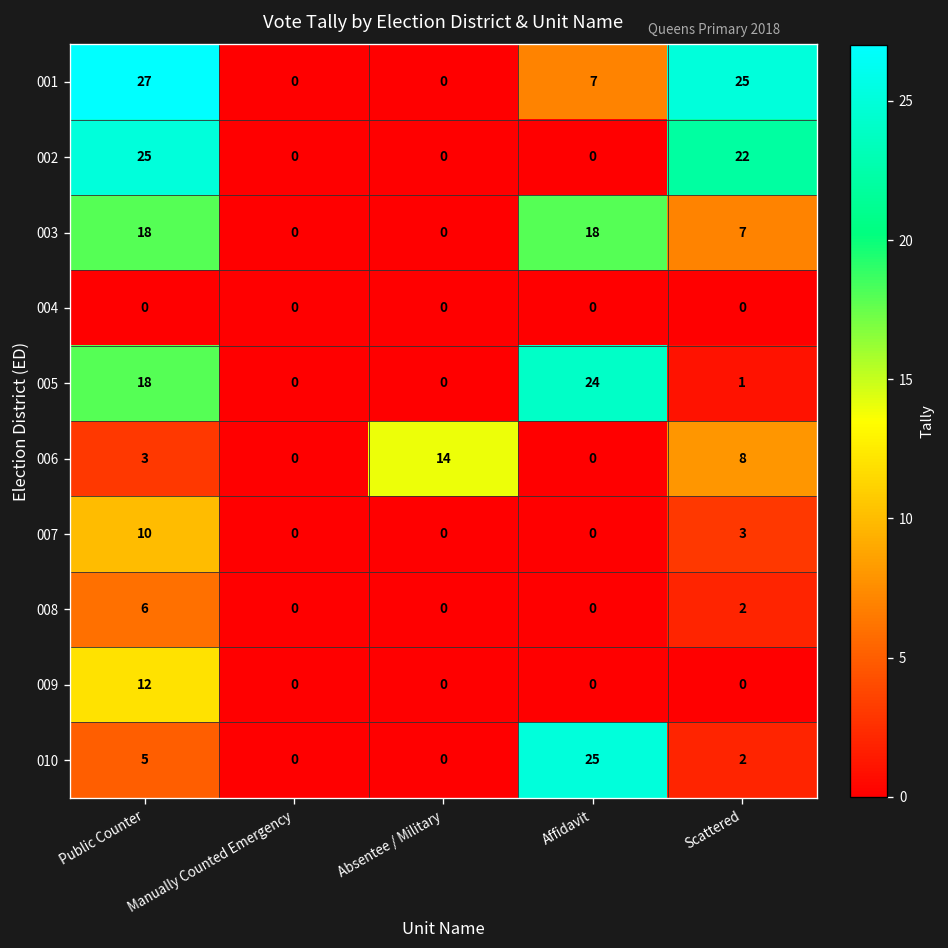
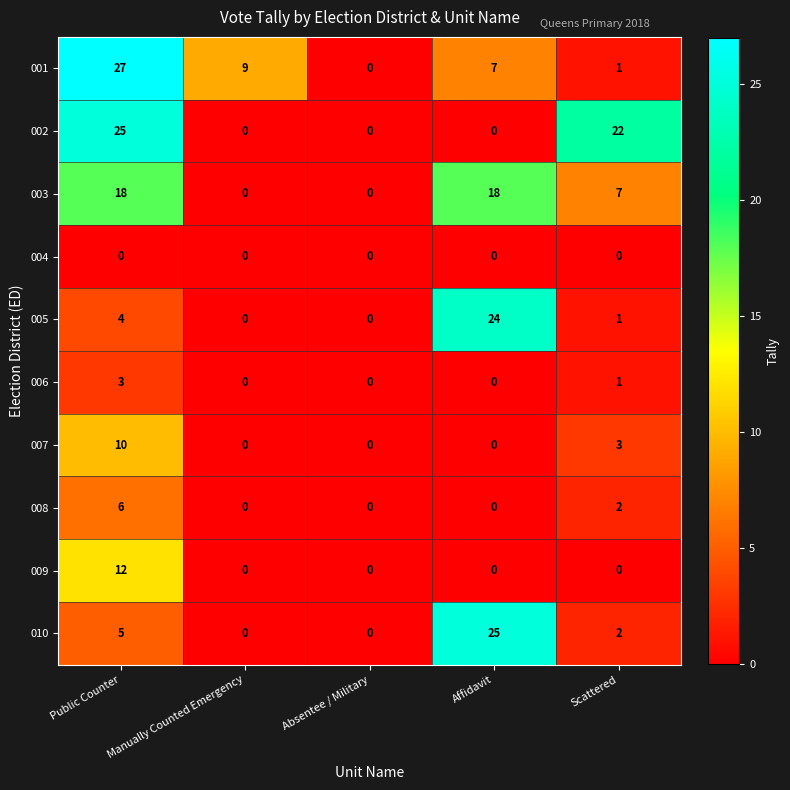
  {
    "001": {
      "Public Counter": 27,
-     "Manually Counted Emergency": 0,
+     "Manually Counted Emergency": 9,
      "Absentee / Military": 0,
      "Affidavit": 7,
-     "Scattered": 25
+     "Scattered": 1
    },
    "002": {
      "Public Counter": 25,
      "Manually Counted Emergency": 0,
      "Absentee / Military": 0,
      "Affidavit": 0,
      "Scattered": 22
    },
    "003": {
      "Public Counter": 18,
      "Manually Counted Emergency": 0,
      "Absentee / Military": 0,
      "Affidavit": 18,
      "Scattered": 7
    },
    "004": {
      "Public Counter": 0,
      "Manually Counted Emergency": 0,
      "Absentee / Military": 0,
      "Affidavit": 0,
      "Scattered": 0
    },
    "005": {
-     "Public Counter": 18,
+     "Public Counter": 4,
      "Manually Counted Emergency": 0,
      "Absentee / Military": 0,
      "Affidavit": 24,
      "Scattered": 1
    },
    "006": {
      "Public Counter": 3,
      "Manually Counted Emergency": 0,
-     "Absentee / Military": 14,
+     "Absentee / Military": 0,
      "Affidavit": 0,
-     "Scattered": 8
+     "Scattered": 1
    },
    "007": {
      "Public Counter": 10,
      "Manually Counted Emergency": 0,
      "Absentee / Military": 0,
      "Affidavit": 0,
      "Scattered": 3
    },
    "008": {
      "Public Counter": 6,
      "Manually Counted Emergency": 0,
      "Absentee / Military": 0,
      "Affidavit": 0,
      "Scattered": 2
    },
    "009": {
      "Public Counter": 12,
      "Manually Counted Emergency": 0,
      "Absentee / Military": 0,
      "Affidavit": 0,
      "Scattered": 0
    },
    "010": {
      "Public Counter": 5,
      "Manually Counted Emergency": 0,
      "Absentee / Military": 0,
      "Affidavit": 25,
      "Scattered": 2
    }
  }
